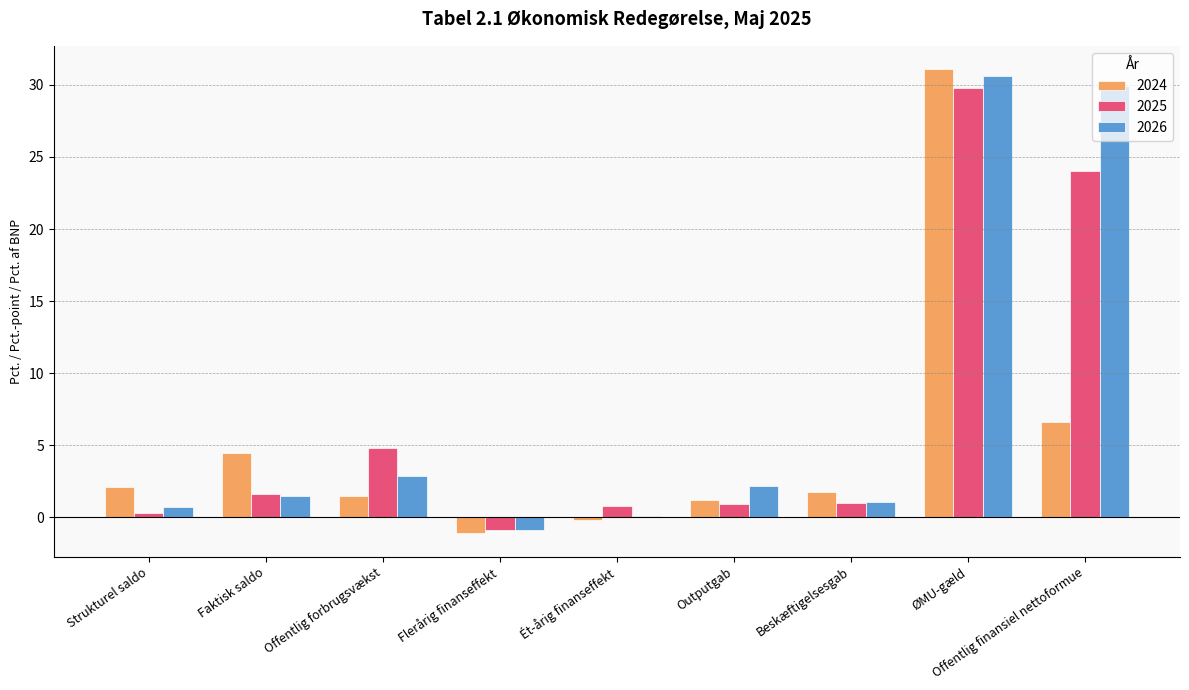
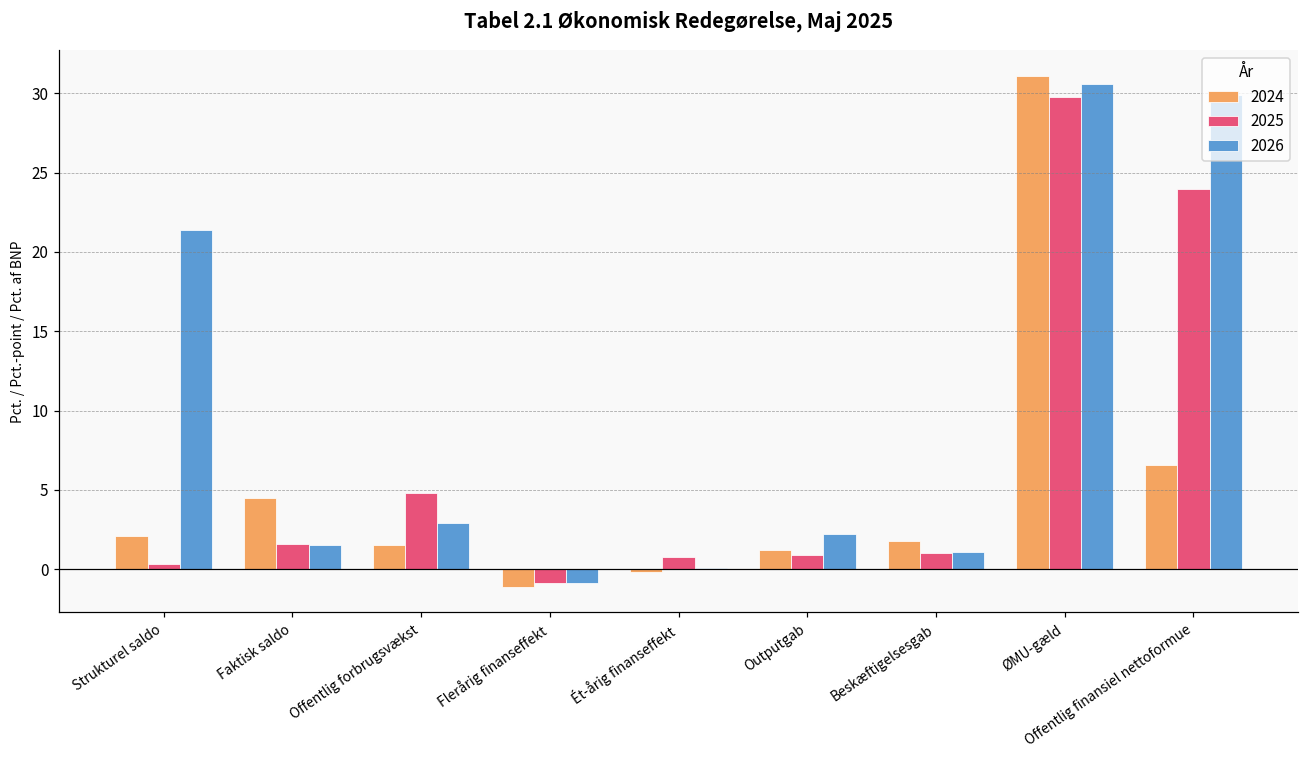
  {
    "2024": {
      "Strukturel saldo": 2.1,
      "Faktisk saldo": 4.5,
      "Offentlig forbrugsvækst": 1.5,
      "Flerårig finanseffekt": -1.1,
      "Ét-årig finanseffekt": -0.2,
      "Outputgab": 1.2,
      "Beskæftigelsesgab": 1.8,
      "ØMU-gæld": 31.1,
      "Offentlig finansiel nettoformue": 6.6
    },
    "2025": {
      "Strukturel saldo": 0.3,
      "Faktisk saldo": 1.6,
      "Offentlig forbrugsvækst": 4.8,
      "Flerårig finanseffekt": -0.9,
      "Ét-årig finanseffekt": 0.8,
      "Outputgab": 0.9,
      "Beskæftigelsesgab": 1.0,
      "ØMU-gæld": 29.8,
      "Offentlig finansiel nettoformue": 24.0
    },
    "2026": {
-     "Strukturel saldo": 0.7,
+     "Strukturel saldo": 21.4,
      "Faktisk saldo": 1.5,
      "Offentlig forbrugsvækst": 2.9,
      "Flerårig finanseffekt": -0.9,
      "Outputgab": 2.2,
      "Beskæftigelsesgab": 1.1,
      "ØMU-gæld": 30.6
    }
  }
